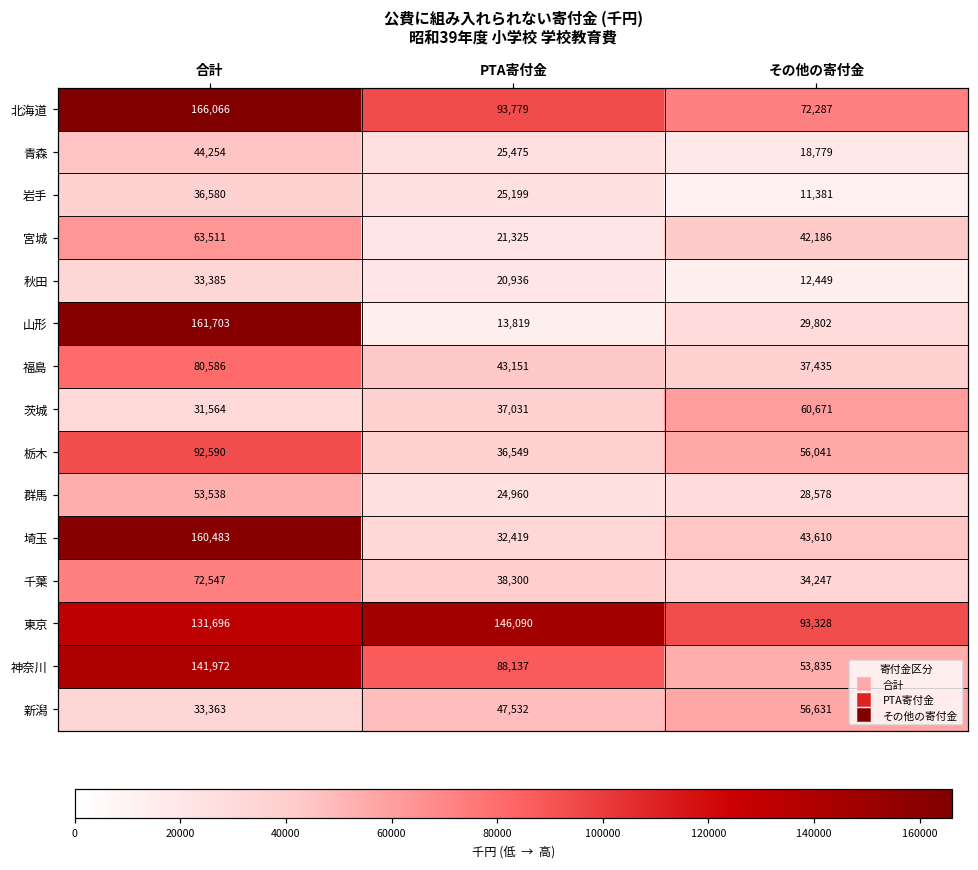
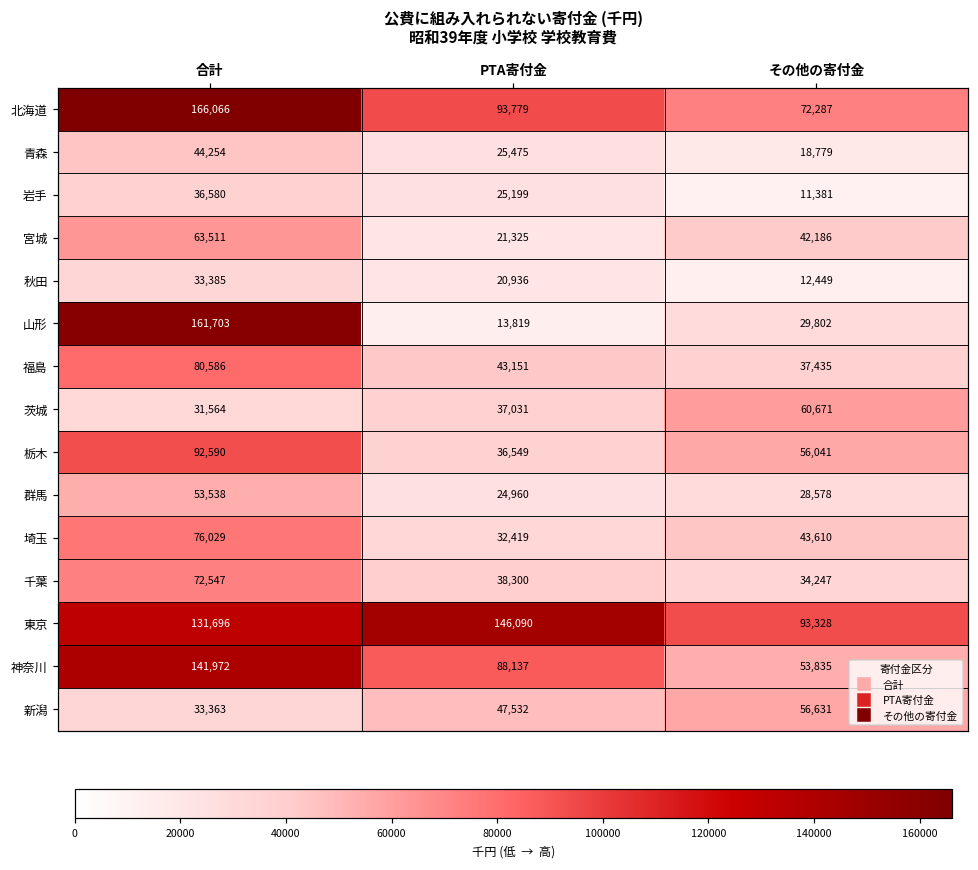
  {
    "北海道": {
      "合計": "166,066",
      "PTA寄付金": "93,779",
      "その他の寄付金": "72,287"
    },
    "青森": {
      "合計": "44,254",
      "PTA寄付金": "25,475",
      "その他の寄付金": "18,779"
    },
    "岩手": {
      "合計": "36,580",
      "PTA寄付金": "25,199",
      "その他の寄付金": "11,381"
    },
    "宮城": {
      "合計": "63,511",
      "PTA寄付金": "21,325",
      "その他の寄付金": "42,186"
    },
    "秋田": {
      "合計": "33,385",
      "PTA寄付金": "20,936",
      "その他の寄付金": "12,449"
    },
    "山形": {
      "合計": "161,703",
      "PTA寄付金": "13,819",
      "その他の寄付金": "29,802"
    },
    "福島": {
      "合計": "80,586",
      "PTA寄付金": "43,151",
      "その他の寄付金": "37,435"
    },
    "茨城": {
      "合計": "31,564",
      "PTA寄付金": "37,031",
      "その他の寄付金": "60,671"
    },
    "栃木": {
      "合計": "92,590",
      "PTA寄付金": "36,549",
      "その他の寄付金": "56,041"
    },
    "群馬": {
      "合計": "53,538",
      "PTA寄付金": "24,960",
      "その他の寄付金": "28,578"
    },
    "埼玉": {
-     "合計": "160,483",
+     "合計": "76,029",
      "PTA寄付金": "32,419",
      "その他の寄付金": "43,610"
    },
    "千葉": {
      "合計": "72,547",
      "PTA寄付金": "38,300",
      "その他の寄付金": "34,247"
    },
    "東京": {
      "合計": "131,696",
      "PTA寄付金": "146,090",
      "その他の寄付金": "93,328"
    },
    "神奈川": {
      "合計": "141,972",
      "PTA寄付金": "88,137",
      "その他の寄付金": "53,835"
    },
    "新潟": {
      "合計": "33,363",
      "PTA寄付金": "47,532",
      "その他の寄付金": "56,631"
    }
  }
